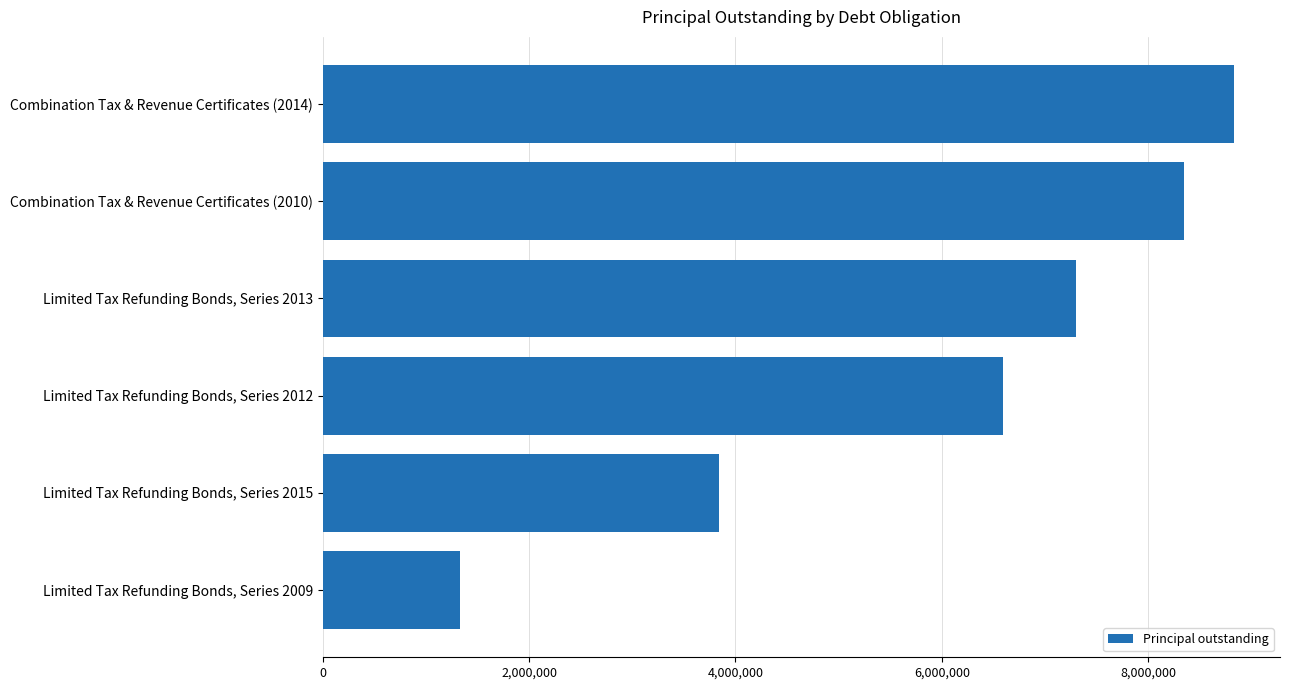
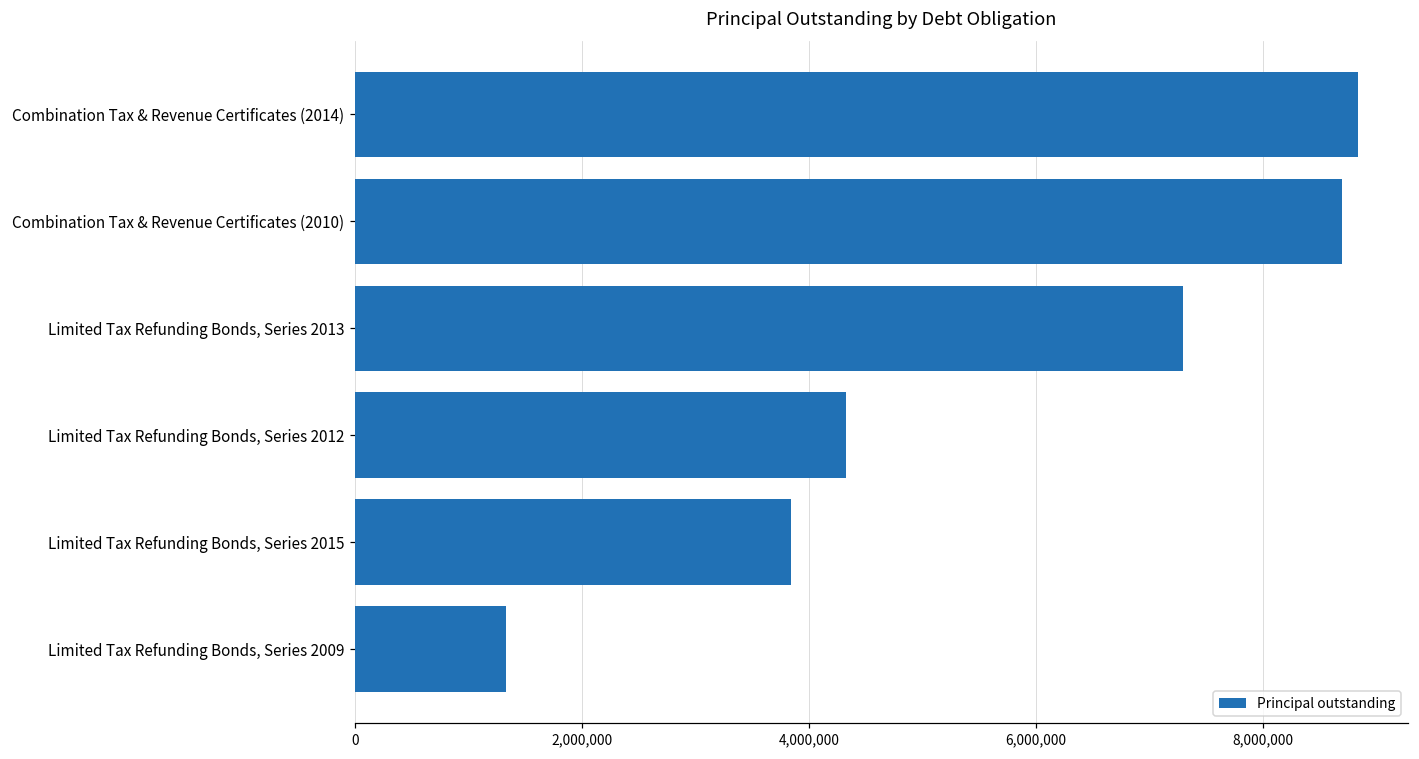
  {
    "Combination Tax & Revenue Certificates (2014)": "8,840,000",
-   "Combination Tax & Revenue Certificates (2010)": "8,350,000",
+   "Combination Tax & Revenue Certificates (2010)": "8,700,000",
    "Limited Tax Refunding Bonds, Series 2013": "7,300,000",
-   "Limited Tax Refunding Bonds, Series 2012": "6,590,000",
+   "Limited Tax Refunding Bonds, Series 2012": "4,330,000",
    "Limited Tax Refunding Bonds, Series 2015": "3,840,000",
    "Limited Tax Refunding Bonds, Series 2009": "1,340,000"
  }
